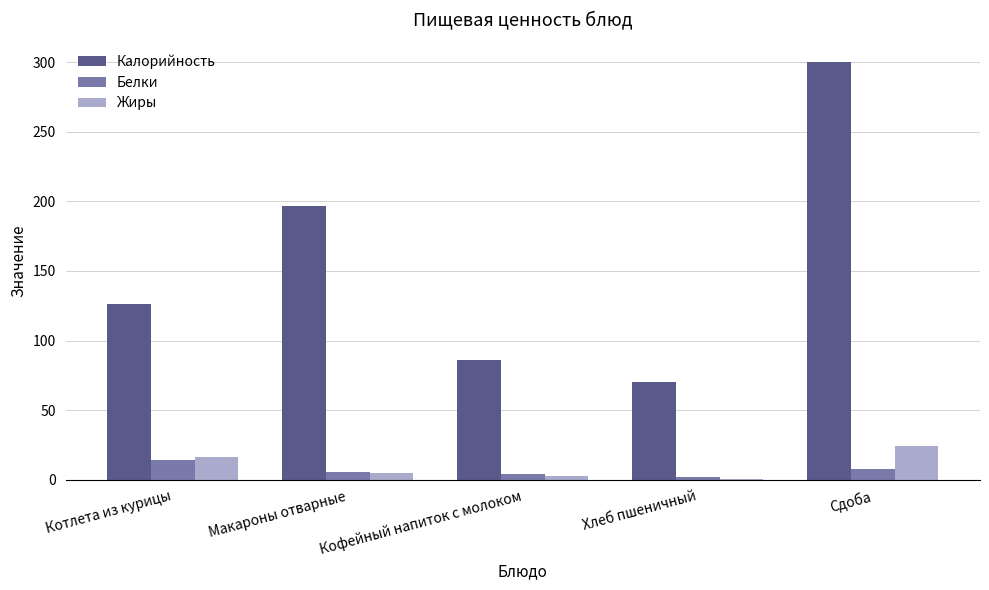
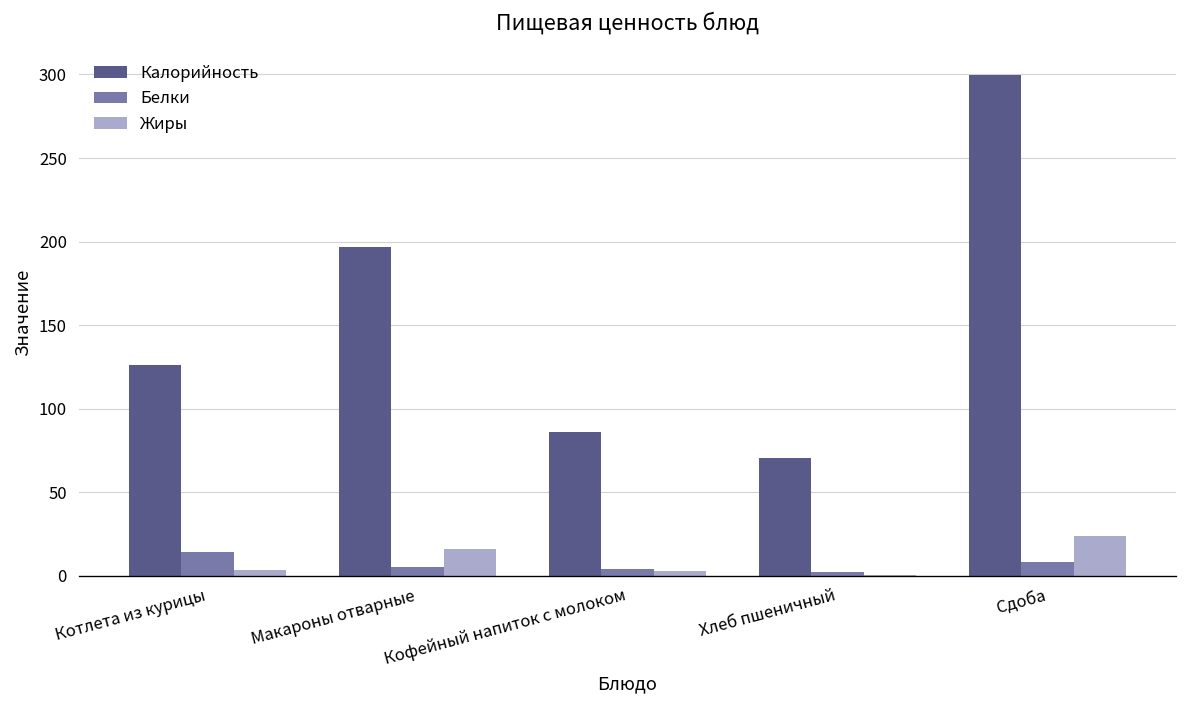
  {
    "Жиры": {
-     "Котлета из курицы": 16,
-     "Макароны отварные": 5,
+     "Котлета из курицы": 3,
+     "Макароны отварные": 16,
      "Кофейный напиток с молоком": 3,
      "Сдоба": 24
    }
  }
